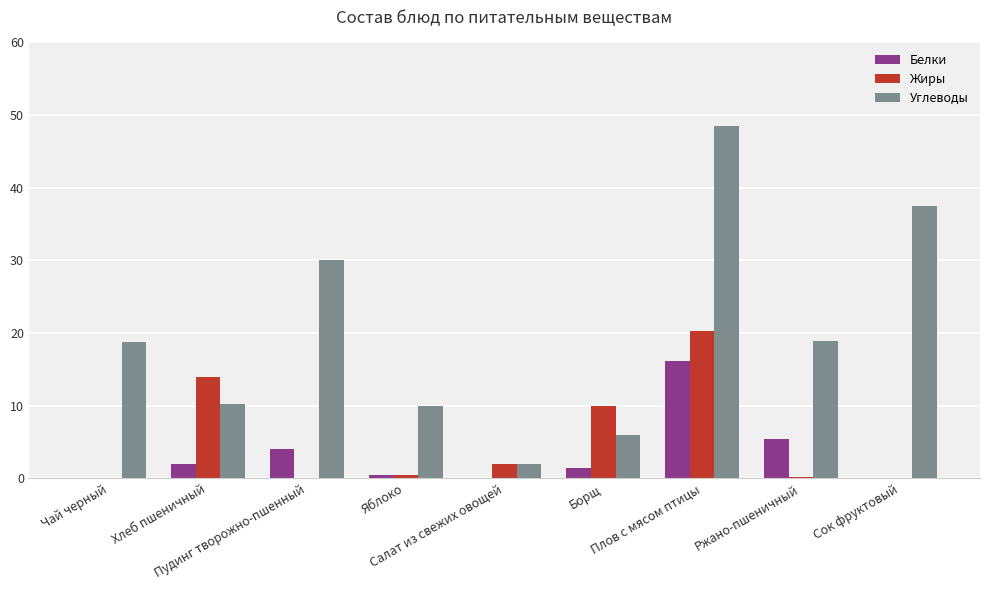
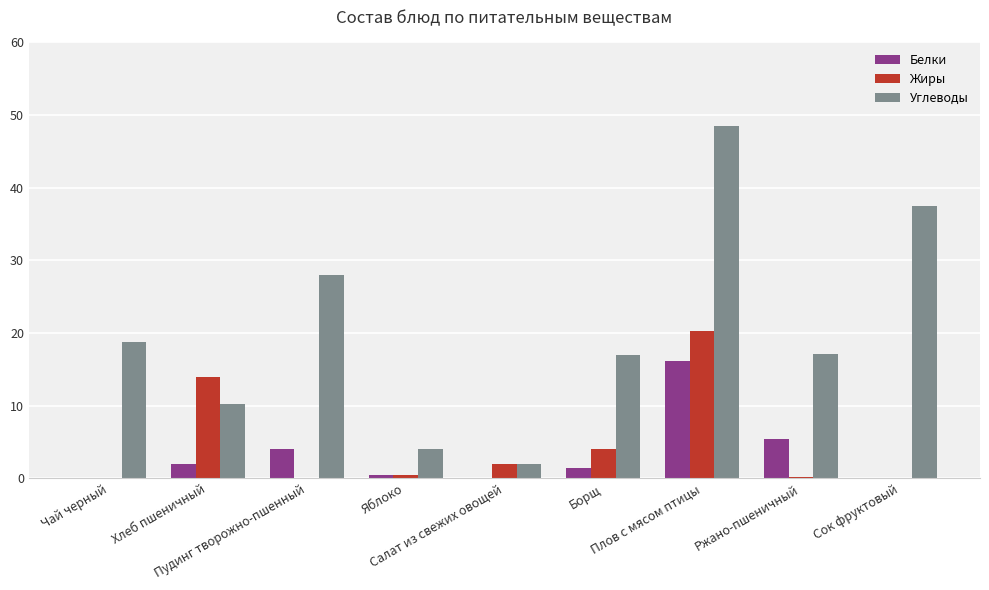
  {
    "Белки": {
      "Чай черный": 0,
      "Хлеб пшеничный": 2,
      "Пудинг творожно-пшенный": 4,
      "Яблоко": 0,
      "Салат из свежих овощей": 0,
      "Борщ": 1,
      "Плов с мясом птицы": 16,
      "Ржано-пшеничный": 5,
      "Сок фруктовый": 0
    },
    "Жиры": {
      "Чай черный": 0,
      "Хлеб пшеничный": 14,
      "Пудинг творожно-пшенный": 0,
      "Яблоко": 0,
      "Салат из свежих овощей": 2,
-     "Борщ": 10,
+     "Борщ": 4,
      "Плов с мясом птицы": 20,
      "Сок фруктовый": 0
    },
    "Углеводы": {
      "Чай черный": 19,
      "Хлеб пшеничный": 10,
-     "Пудинг творожно-пшенный": 30,
-     "Яблоко": 10,
+     "Пудинг творожно-пшенный": 28,
+     "Яблоко": 4,
      "Салат из свежих овощей": 2,
-     "Борщ": 6,
+     "Борщ": 17,
      "Плов с мясом птицы": 48,
-     "Ржано-пшеничный": 19,
+     "Ржано-пшеничный": 17,
      "Сок фруктовый": 38
    }
  }
